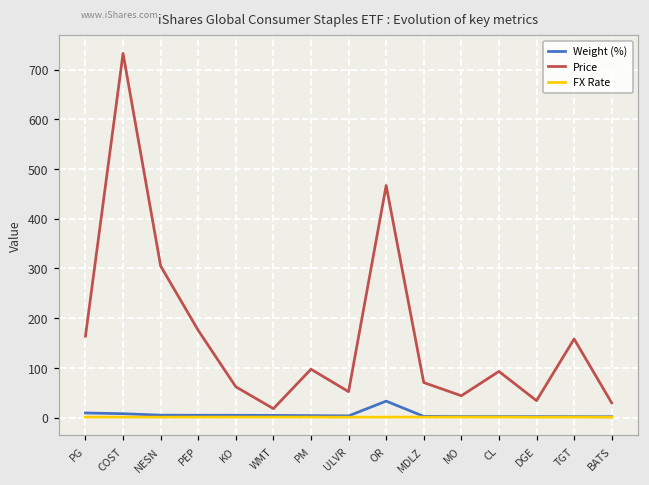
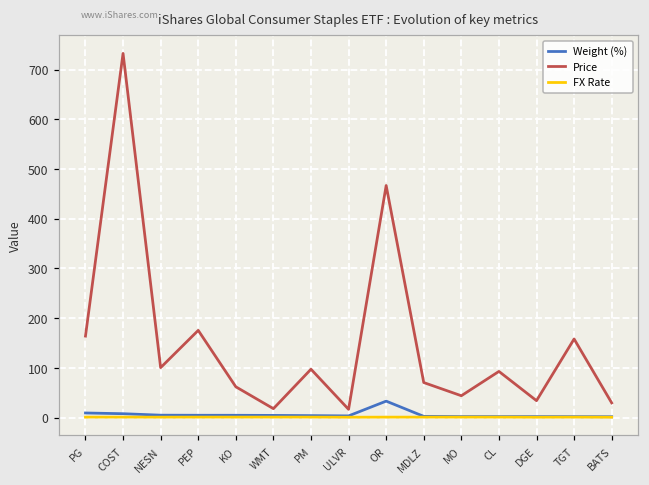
  {
    "Weight (%)": {
      "PG": 10,
      "COST": 10,
      "OR": 30
    },
    "Price": {
      "PG": 160,
      "COST": 730,
-     "NESN": 300,
+     "NESN": 100,
      "PEP": 180,
      "KO": 60,
      "WMT": 20,
      "PM": 100,
-     "ULVR": 50,
+     "ULVR": 20,
      "OR": 470,
      "MDLZ": 70,
      "MO": 40,
      "CL": 90,
      "DGE": 30,
      "TGT": 160,
      "BATS": 30
    },
    "FX Rate": {
      "PG": 0,
      "COST": 0,
      "OR": 0
    }
  }
